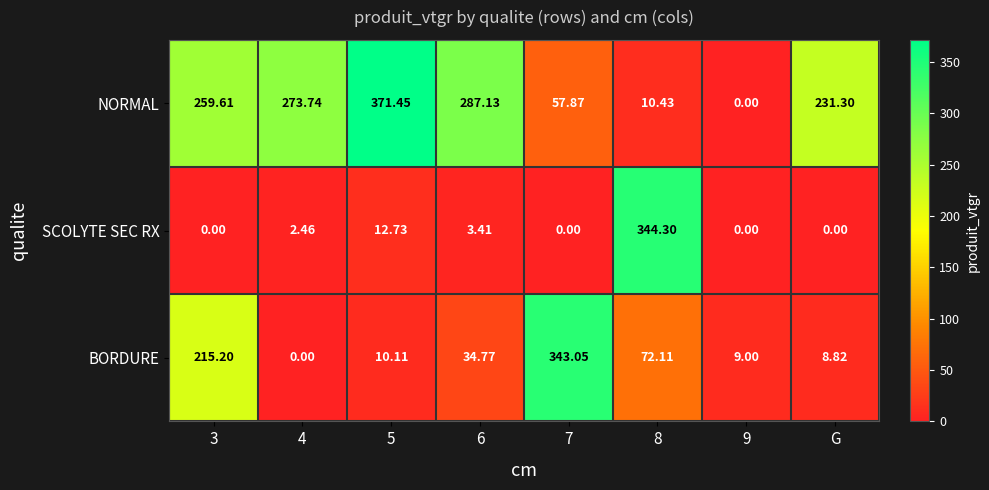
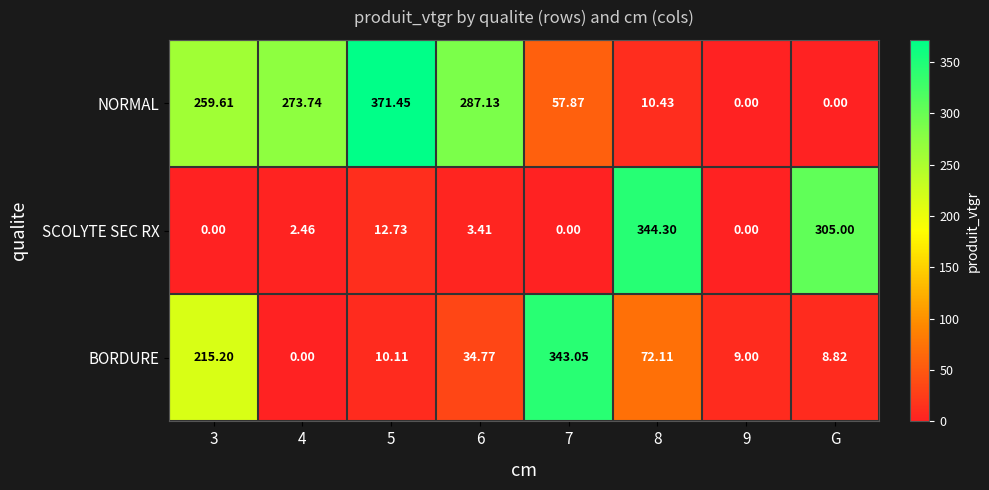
  {
    "NORMAL": {
      "3": 259.61,
      "4": 273.74,
      "5": 371.45,
      "6": 287.13,
      "7": 57.87,
      "8": 10.43,
      "9": 0.00,
-     "G": 231.30
+     "G": 0.00
    },
    "SCOLYTE SEC RX": {
      "3": 0.00,
      "4": 2.46,
      "5": 12.73,
      "6": 3.41,
      "7": 0.00,
      "8": 344.30,
      "9": 0.00,
-     "G": 0.00
+     "G": 305.00
    },
    "BORDURE": {
      "3": 215.20,
      "4": 0.00,
      "5": 10.11,
      "6": 34.77,
      "7": 343.05,
      "8": 72.11,
      "9": 9.00,
      "G": 8.82
    }
  }
